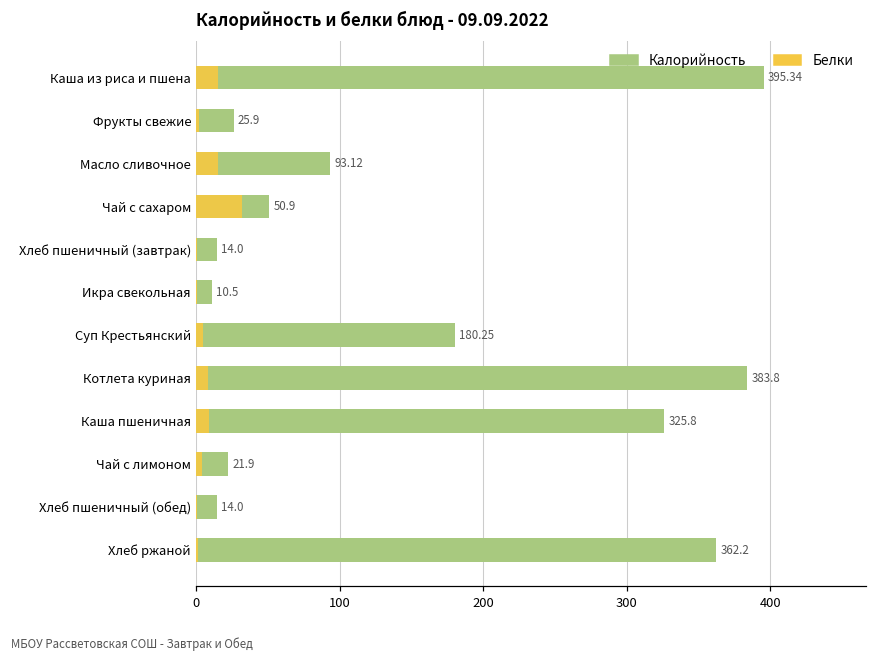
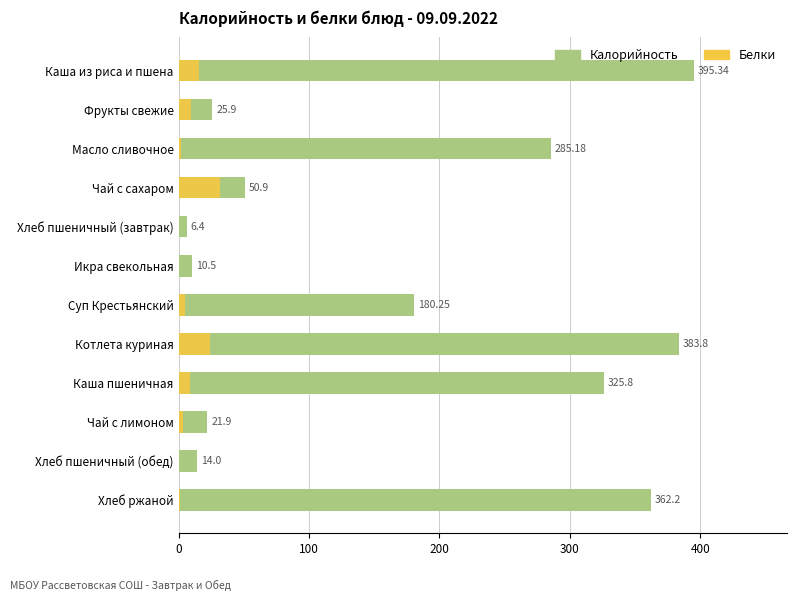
  {
    "Калорийность": {
      "Каша из риса и пшена": 395.34,
      "Фрукты свежие": 25.9,
-     "Масло сливочное": 93.12,
+     "Масло сливочное": 285.18,
      "Чай с сахаром": 50.9,
-     "Хлеб пшеничный (завтрак)": 14.0,
+     "Хлеб пшеничный (завтрак)": 6.4,
      "Икра свекольная": 10.5,
      "Суп Крестьянский": 180.25,
      "Котлета куриная": 383.8,
      "Каша пшеничная": 325.8,
      "Чай с лимоном": 21.9,
      "Хлеб пшеничный (обед)": 14.0,
      "Хлеб ржаной": 362.2
    },
    "Белки": {
-     "Фрукты свежие": 2,
-     "Масло сливочное": 15,
-     "Котлета куриная": 8
+     "Фрукты свежие": 9,
+     "Масло сливочное": 2,
+     "Котлета куриная": 24
    }
  }
